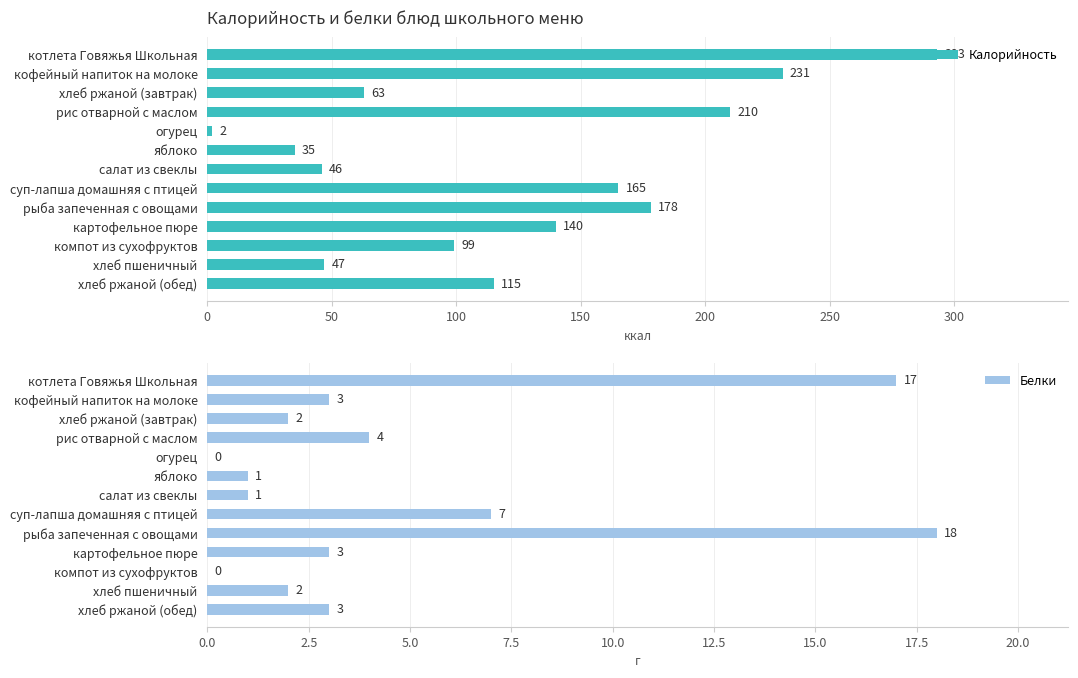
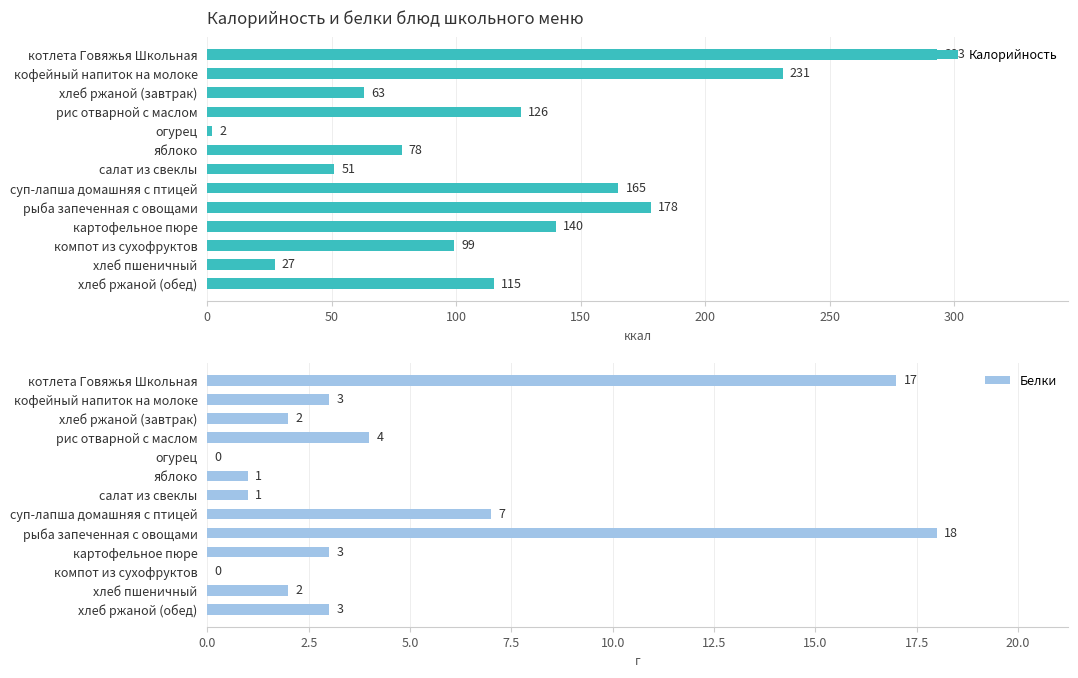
  {
    "Калорийность и белки блюд школьного меню": {
      "котлета Говяжья Школьная": 293,
      "кофейный напиток на молоке": 231,
      "хлеб ржаной (завтрак)": 63,
-     "рис отварной с маслом": 210,
+     "рис отварной с маслом": 126,
      "огурец": 2,
-     "яблоко": 35,
-     "салат из свеклы": 46,
+     "яблоко": 78,
+     "салат из свеклы": 51,
      "суп-лапша домашняя с птицей": 165,
      "рыба запеченная с овощами": 178,
      "картофельное пюре": 140,
      "компот из сухофруктов": 99,
-     "хлеб пшеничный": 47,
+     "хлеб пшеничный": 27,
      "хлеб ржаной (обед)": 115
    }
  }
